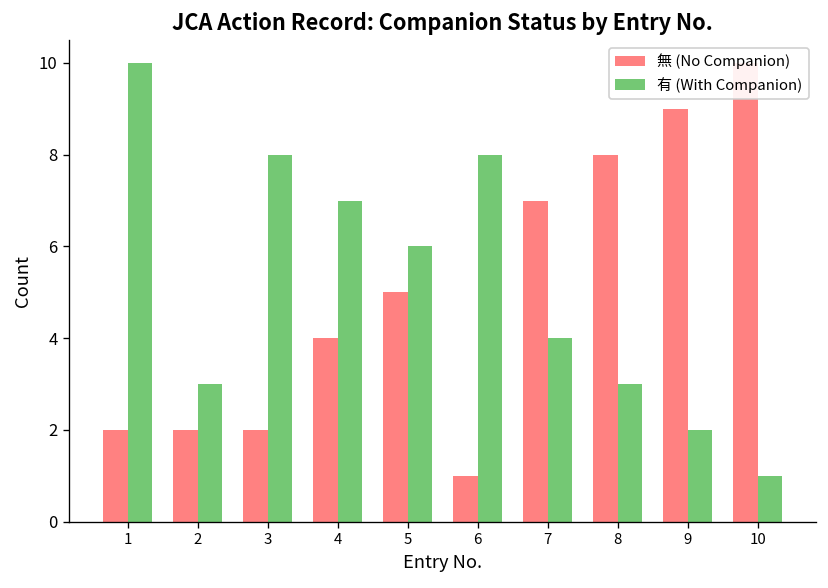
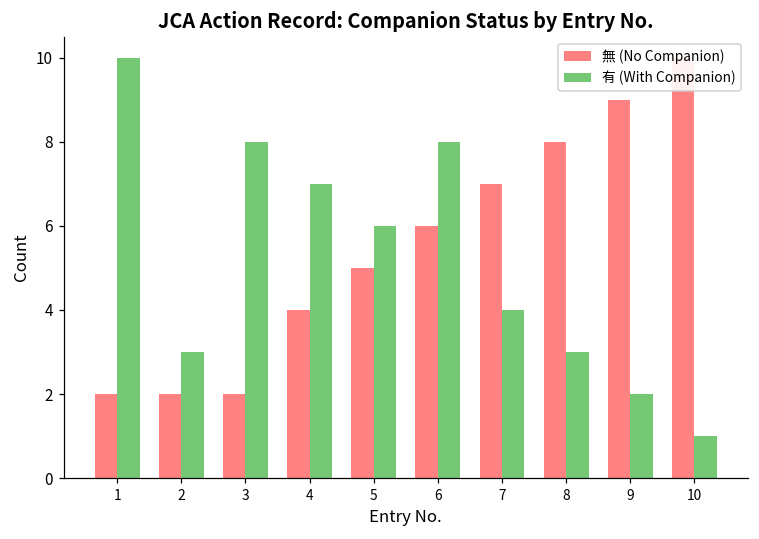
  {
    "無 (No Companion)": {
      "1": 2,
      "2": 2,
      "3": 2,
      "4": 4,
      "5": 5,
-     "6": 1,
+     "6": 6,
      "7": 7,
      "8": 8,
      "9": 9
    },
    "有 (With Companion)": {
      "1": 10,
      "2": 3,
      "3": 8,
      "4": 7,
      "5": 6,
      "6": 8,
      "7": 4,
      "8": 3,
      "9": 2,
      "10": 1
    }
  }
